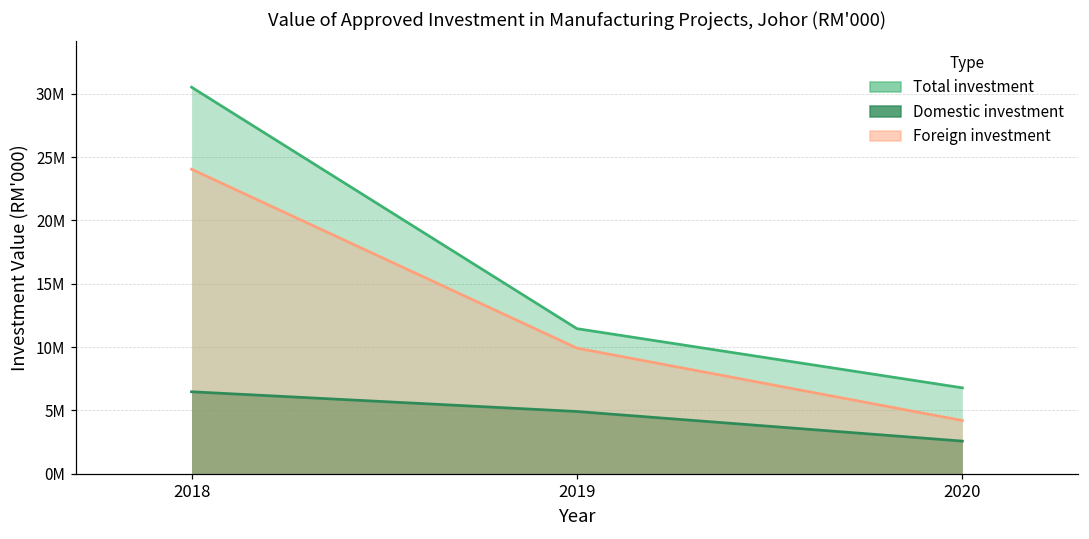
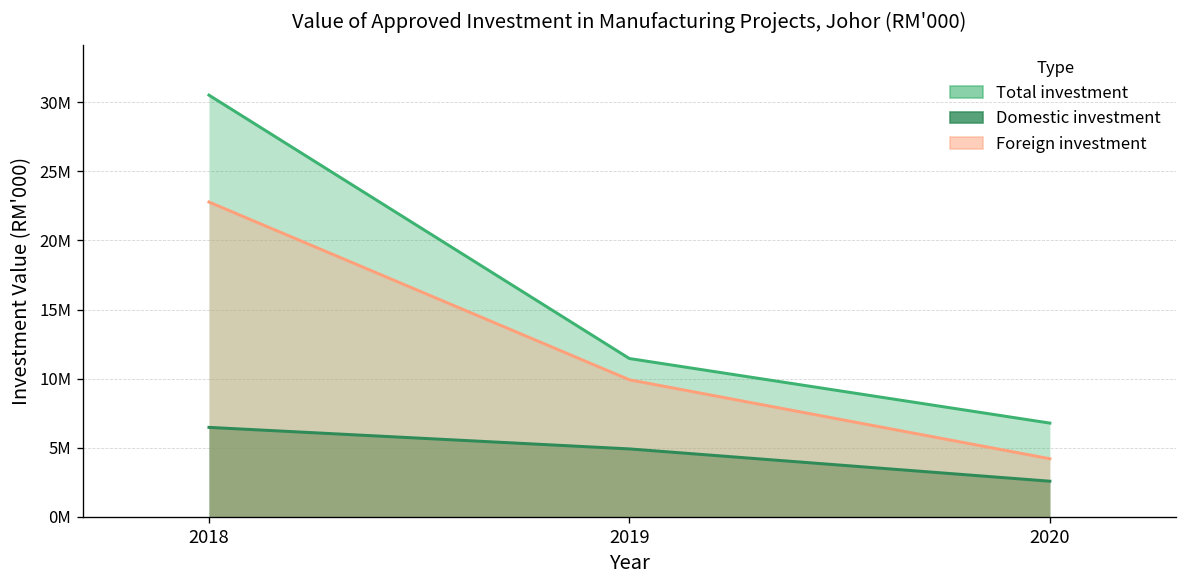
  {
    "Foreign investment": {
-     "2018": 24000000,
+     "2018": 22800000,
      "2019": 9900000,
      "2020": 4200000
    }
  }
